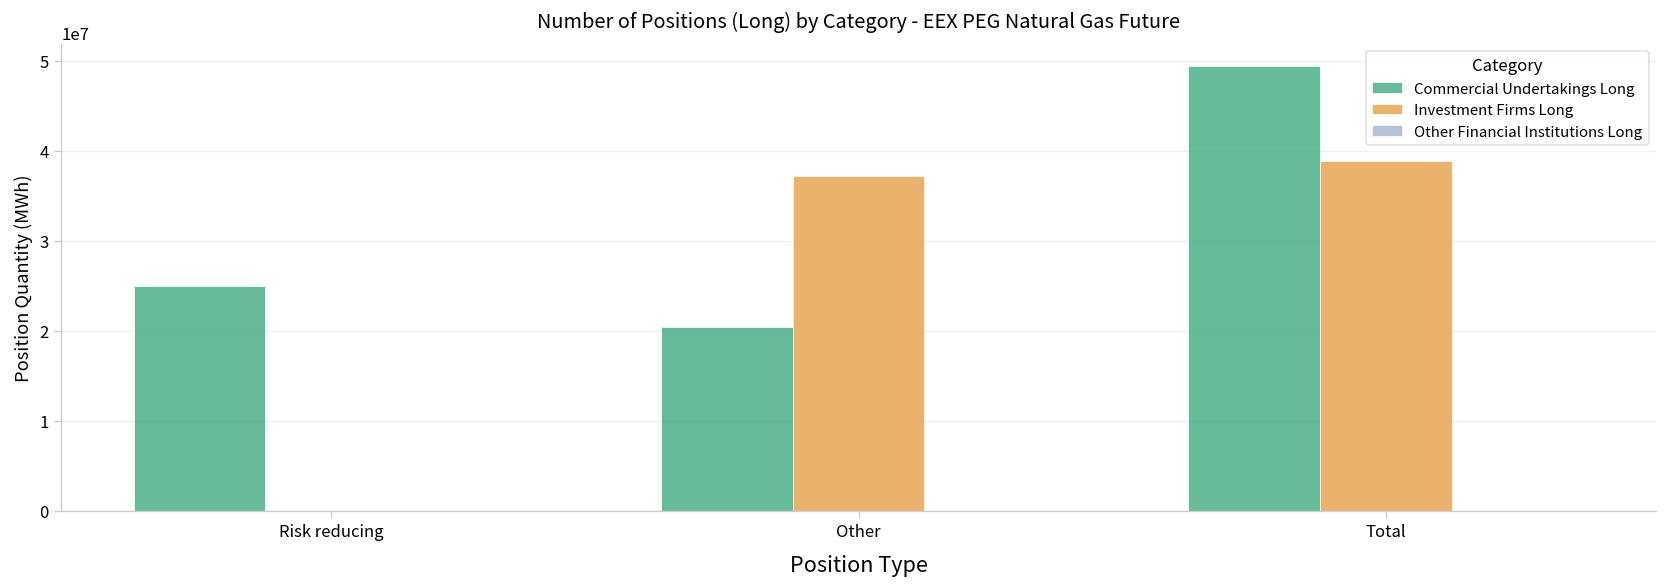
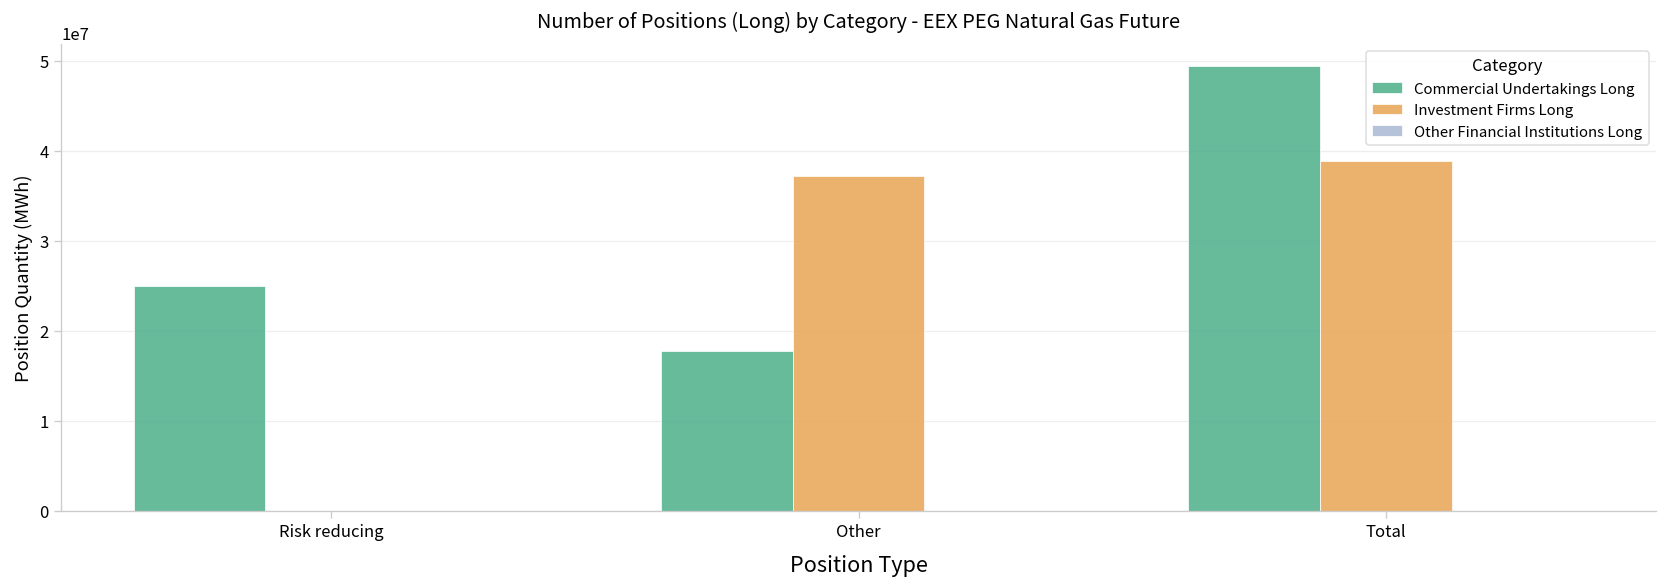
  {
    "Commercial Undertakings Long": {
      "Risk reducing": 25000000,
-     "Other": 20000000,
+     "Other": 18000000,
      "Total": 49000000
    },
    "Investment Firms Long": {
      "Risk reducing": 0,
      "Other": 37000000,
      "Total": 39000000
    },
    "Other Financial Institutions Long": {
      "Risk reducing": 0,
      "Other": 0,
      "Total": 0
    }
  }
